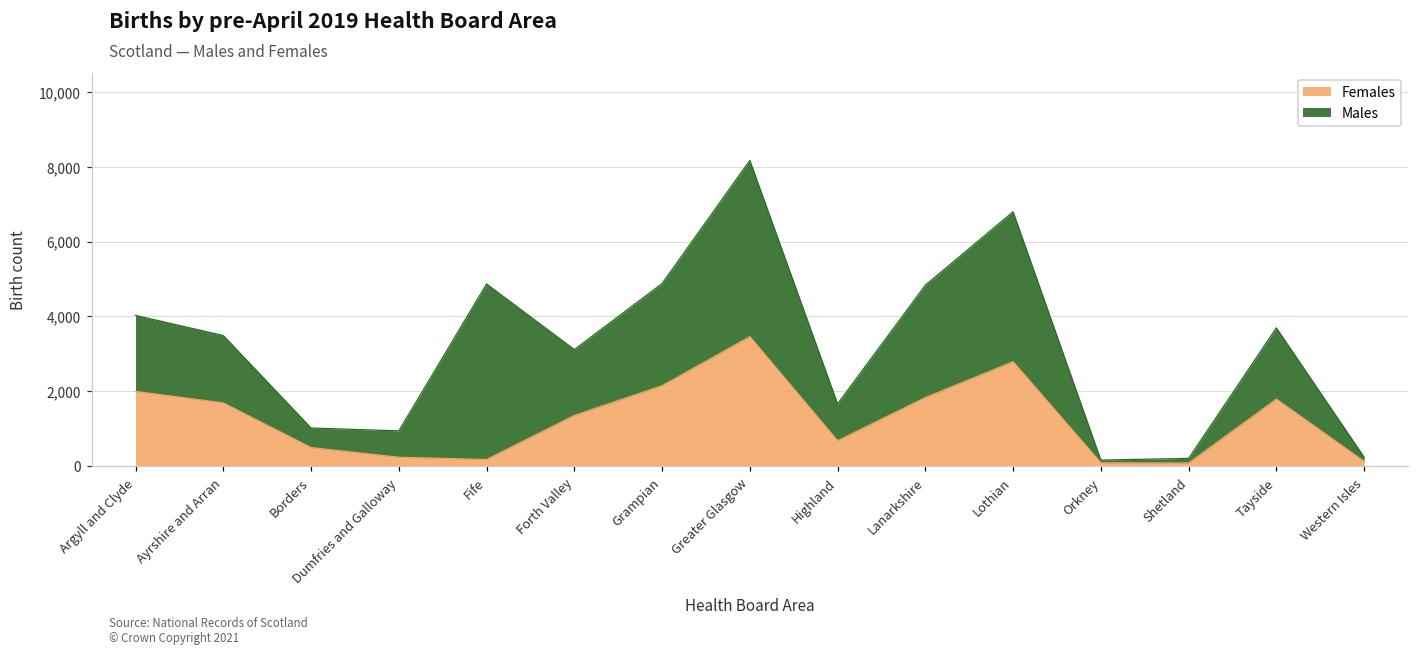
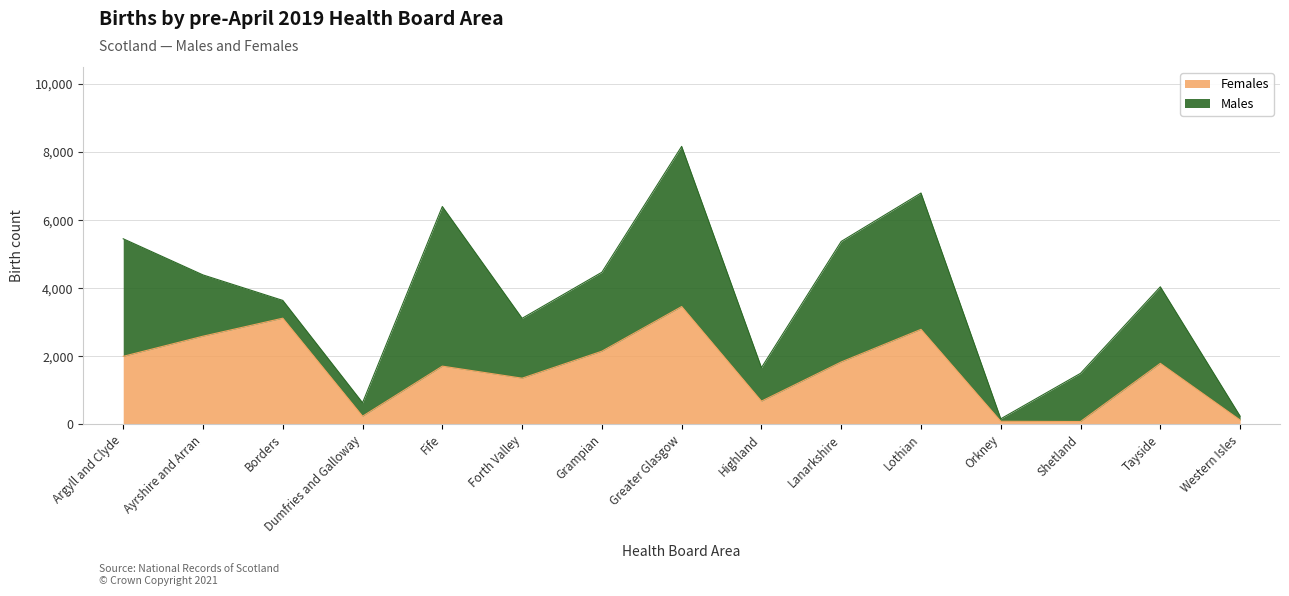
  {
    "Females": {
      "Argyll and Clyde": "2,000",
-     "Ayrshire and Arran": "1,700",
-     "Borders": "500",
+     "Ayrshire and Arran": "2,600",
+     "Borders": "3,100",
      "Dumfries and Galloway": "200",
-     "Fife": "200",
+     "Fife": "1,700",
      "Forth Valley": "1,400",
      "Grampian": "2,200",
      "Greater Glasgow": "3,500",
      "Highland": "700",
      "Lanarkshire": "1,800",
      "Lothian": "2,800",
      "Shetland": "100",
      "Tayside": "1,800",
      "Western Isles": "100"
    },
    "Males": {
-     "Argyll and Clyde": "2,000",
+     "Argyll and Clyde": "3,500",
      "Ayrshire and Arran": "1,800",
      "Borders": "500",
-     "Dumfries and Galloway": "700",
+     "Dumfries and Galloway": "400",
      "Fife": "4,700",
      "Forth Valley": "1,800",
-     "Grampian": "2,700",
+     "Grampian": "2,300",
      "Greater Glasgow": "4,700",
      "Highland": "1,000",
-     "Lanarkshire": "3,000",
+     "Lanarkshire": "3,500",
      "Lothian": "4,000",
-     "Shetland": "100",
-     "Tayside": "1,900",
+     "Shetland": "1,400",
+     "Tayside": "2,200",
      "Western Isles": "100"
    }
  }
